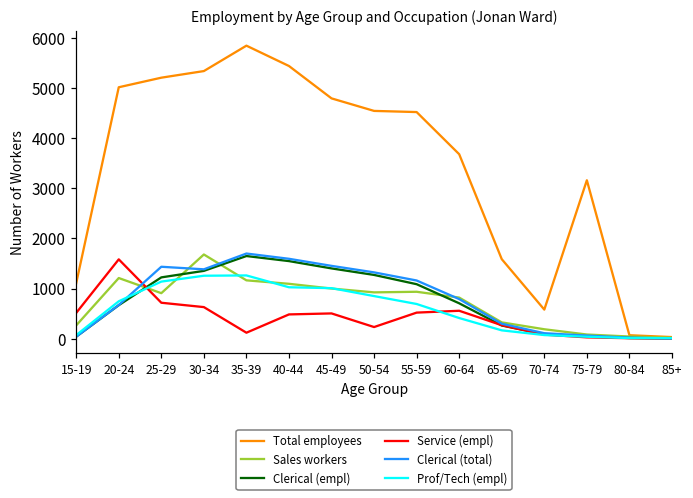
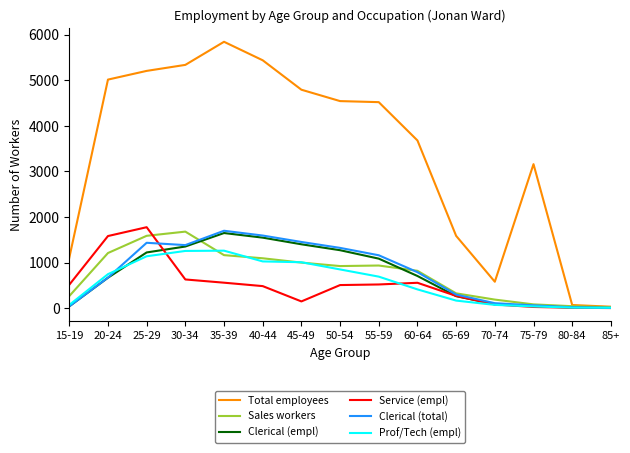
  {
    "Total employees": {
      "15-19": 1100,
      "20-24": 5000,
      "25-29": 5200,
      "30-34": 5300,
      "35-39": 5800,
      "40-44": 5400,
      "45-49": 4800,
      "50-54": 4500,
      "55-59": 4500,
      "60-64": 3700,
      "65-69": 1600,
      "70-74": 600,
      "75-79": 3200
    },
    "Sales workers": {
      "15-19": 300,
      "20-24": 1200,
-     "25-29": 900,
+     "25-29": 1600,
      "30-34": 1700,
      "35-39": 1200,
      "40-44": 1100,
      "50-54": 900,
      "55-59": 900,
      "70-74": 200
    },
    "Clerical (empl)": {
      "25-29": 1200,
      "55-59": 1100,
      "60-64": 700
    },
    "Service (empl)": {
      "15-19": 500,
      "20-24": 1600,
-     "25-29": 700,
+     "25-29": 1800,
      "30-34": 600,
-     "35-39": 100,
+     "35-39": 600,
      "40-44": 500,
-     "45-49": 500,
-     "50-54": 200,
+     "45-49": 100,
+     "50-54": 500,
      "55-59": 500,
      "60-64": 600
    },
    "Clerical (total)": {
      "25-29": 1400,
      "55-59": 1200
    },
    "Prof/Tech (empl)": {
      "20-24": 700,
      "25-29": 1100,
      "30-34": 1300,
      "35-39": 1300,
      "40-44": 1000,
      "50-54": 800,
      "55-59": 700,
      "60-64": 400,
      "65-69": 200
    }
  }
